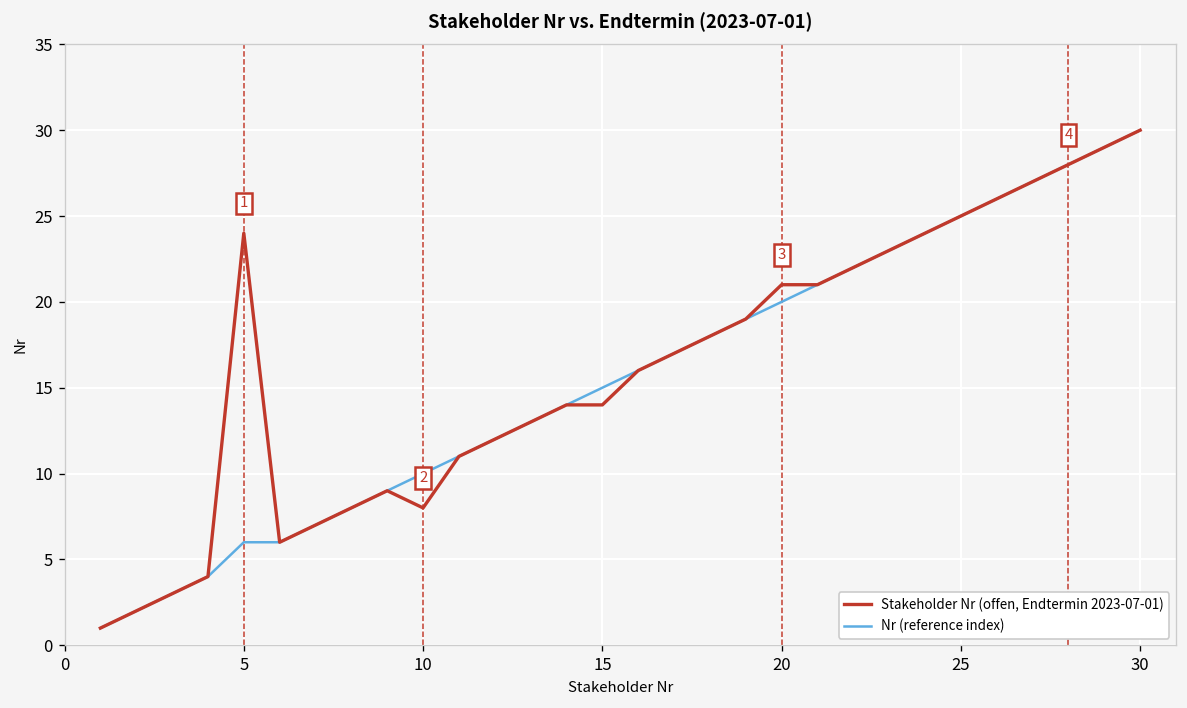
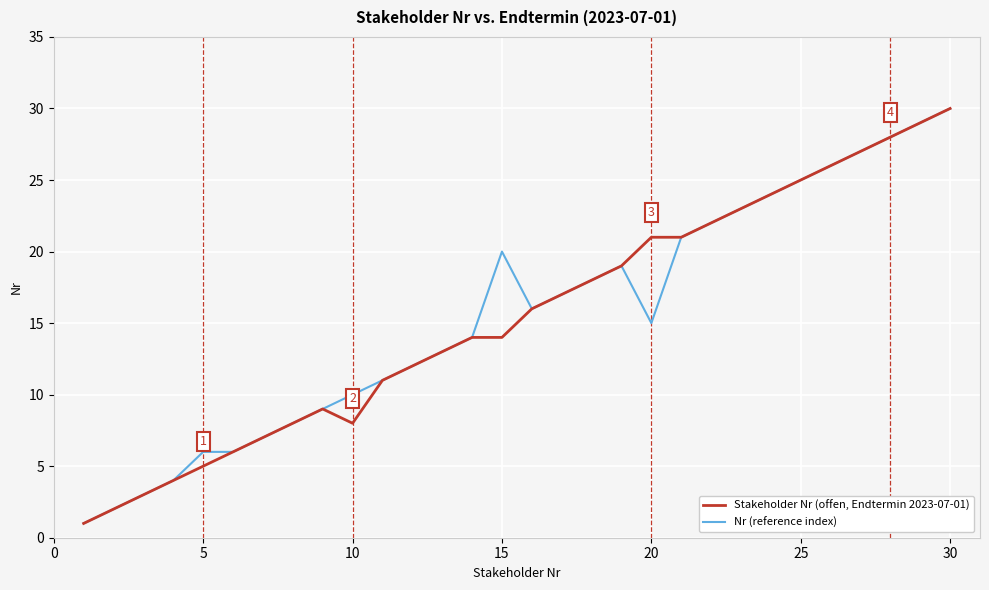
  {
    "Stakeholder Nr (offen, Endtermin 2023-07-01)": {
-     "5": 24,
+     "5": 5,
      "10": 8,
      "15": 14
    },
    "Nr (reference index)": {
      "5": 6,
-     "15": 15,
-     "20": 20
+     "15": 20,
+     "20": 15
    }
  }
